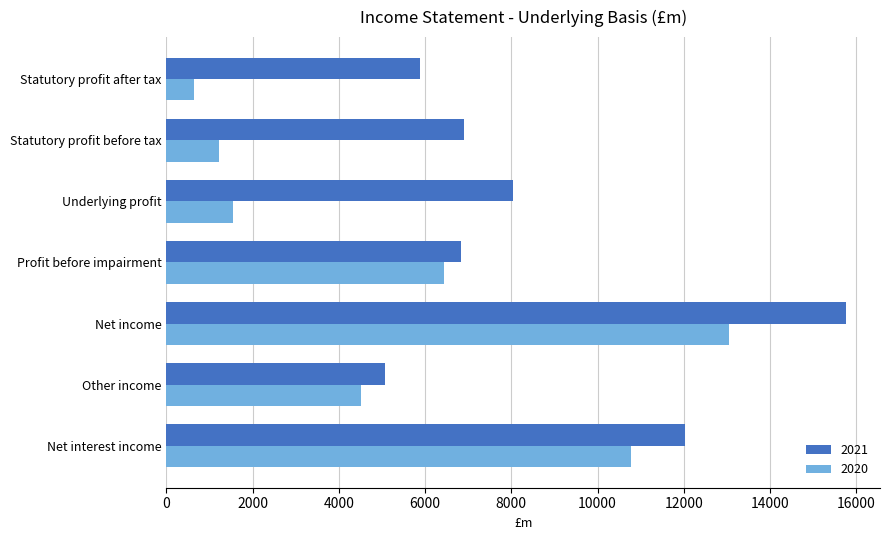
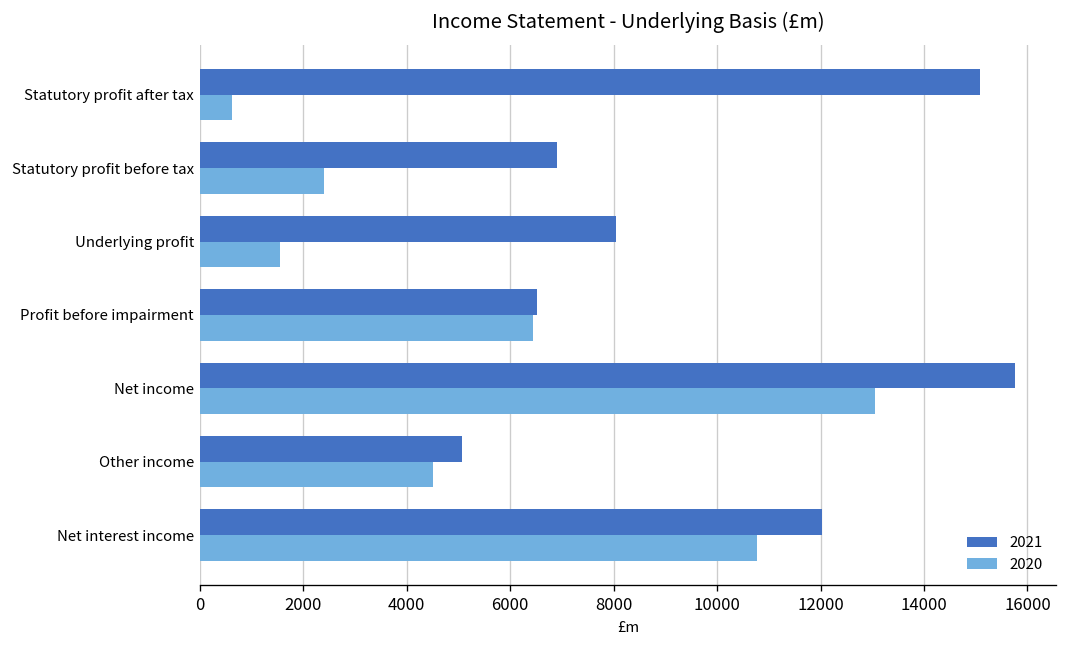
  {
    "2021": {
-     "Statutory profit after tax": 5900,
+     "Statutory profit after tax": 15100,
      "Statutory profit before tax": 6900,
      "Underlying profit": 8000,
-     "Profit before impairment": 6800,
+     "Profit before impairment": 6500,
      "Net income": 15800,
      "Other income": 5100,
      "Net interest income": 12000
    },
    "2020": {
      "Statutory profit after tax": 600,
-     "Statutory profit before tax": 1200,
+     "Statutory profit before tax": 2400,
      "Underlying profit": 1500,
      "Profit before impairment": 6400,
      "Net income": 13000,
      "Other income": 4500,
      "Net interest income": 10800
    }
  }
